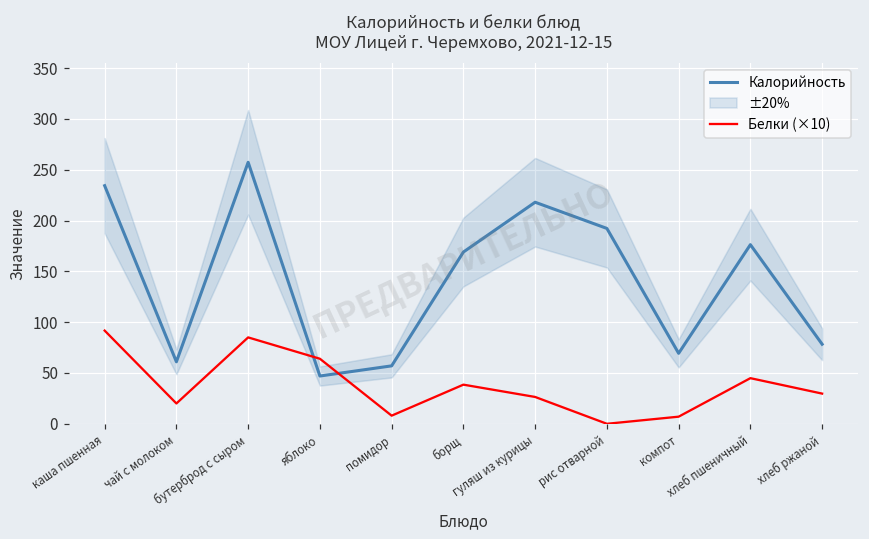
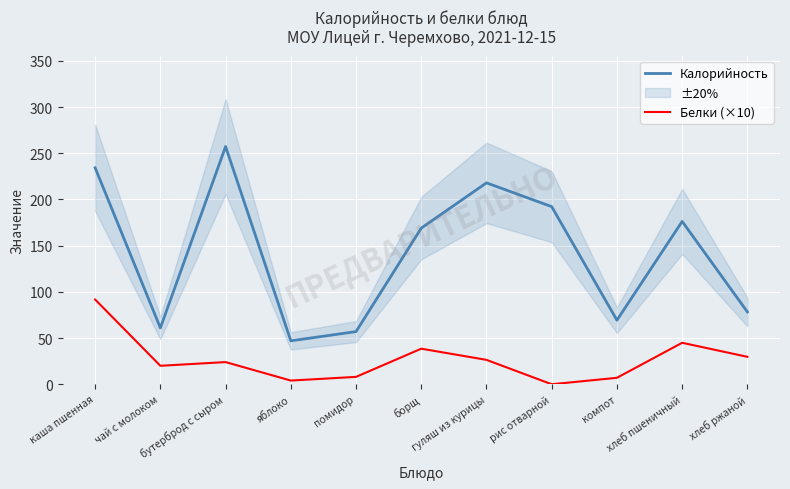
  {
    "Белки (×10)": {
      "каша пшенная": 90,
      "чай с молоком": 20,
-     "бутерброд с сыром": 90,
-     "яблоко": 60,
+     "бутерброд с сыром": 20,
+     "яблоко": 0,
      "помидор": 10,
      "борщ": 40,
      "гуляш из курицы": 30,
      "рис отварной": 0,
      "компот": 10,
      "хлеб пшеничный": 40,
      "хлеб ржаной": 30
    }
  }
